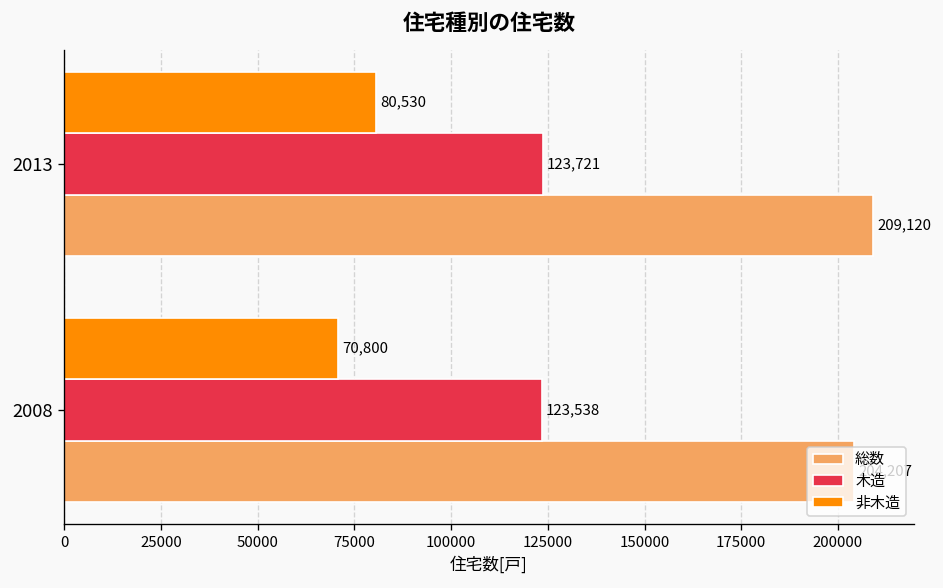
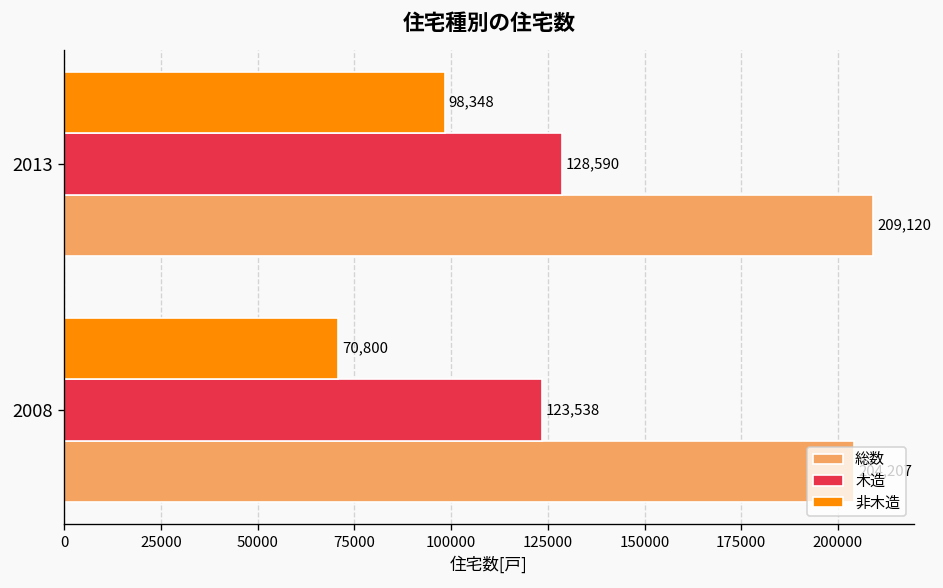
  {
    "総数": {
      "2013": "209,120"
    },
    "木造": {
-     "2013": "123,721",
+     "2013": "128,590",
      "2008": "123,538"
    },
    "非木造": {
-     "2013": "80,530",
+     "2013": "98,348",
      "2008": "70,800"
    }
  }
